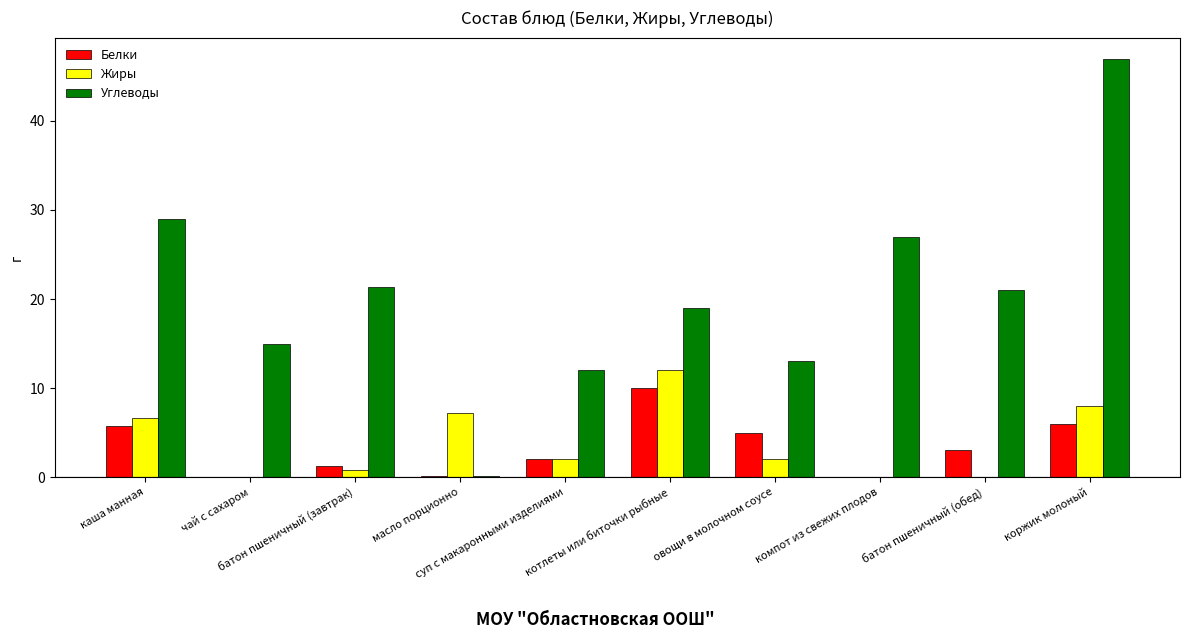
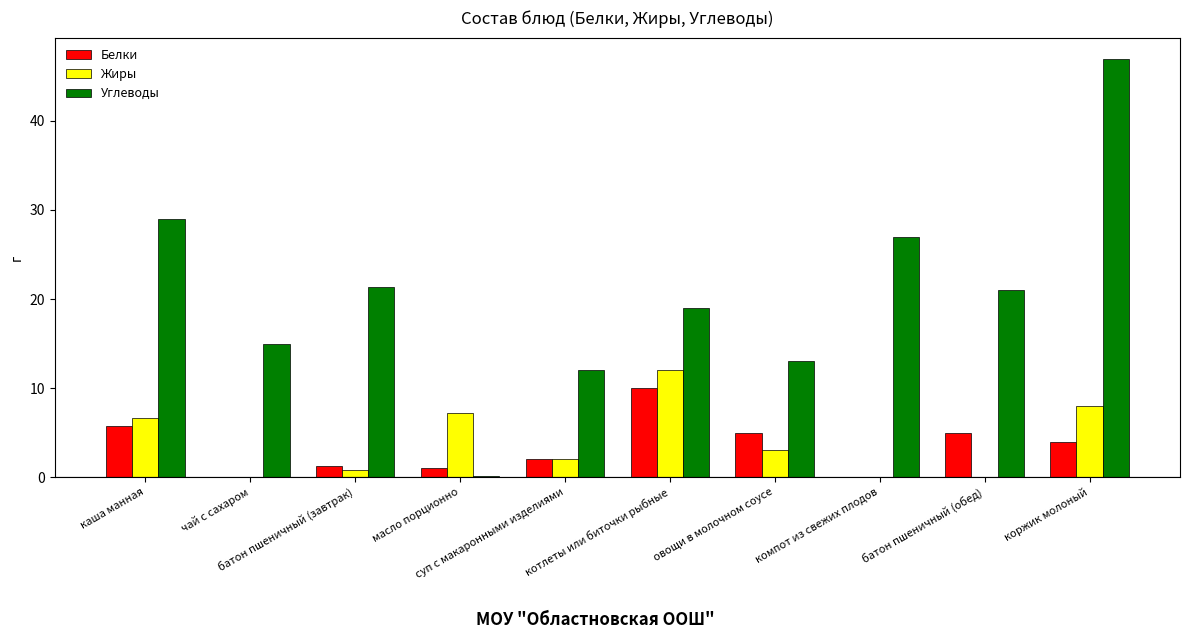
  {
    "Белки": {
      "каша манная": 6,
      "чай с сахаром": 0,
      "батон пшеничный (завтрак)": 1,
-     "масло порционно": 0,
+     "масло порционно": 1,
      "суп с макаронными изделиями": 2,
      "котлеты или биточки рыбные": 10,
      "овощи в молочном соусе": 5,
      "компот из свежих плодов": 0,
-     "батон пшеничный (обед)": 3,
-     "коржик молоный": 6
+     "батон пшеничный (обед)": 5,
+     "коржик молоный": 4
    },
    "Жиры": {
      "каша манная": 7,
      "чай с сахаром": 0,
      "батон пшеничный (завтрак)": 1,
      "масло порционно": 7,
      "суп с макаронными изделиями": 2,
      "котлеты или биточки рыбные": 12,
-     "овощи в молочном соусе": 2,
+     "овощи в молочном соусе": 3,
      "компот из свежих плодов": 0,
      "батон пшеничный (обед)": 0,
      "коржик молоный": 8
    },
    "Углеводы": {
      "каша манная": 29,
      "чай с сахаром": 15,
      "батон пшеничный (завтрак)": 21,
      "суп с макаронными изделиями": 12,
      "котлеты или биточки рыбные": 19,
      "овощи в молочном соусе": 13,
      "компот из свежих плодов": 27,
      "батон пшеничный (обед)": 21,
      "коржик молоный": 47
    }
  }
